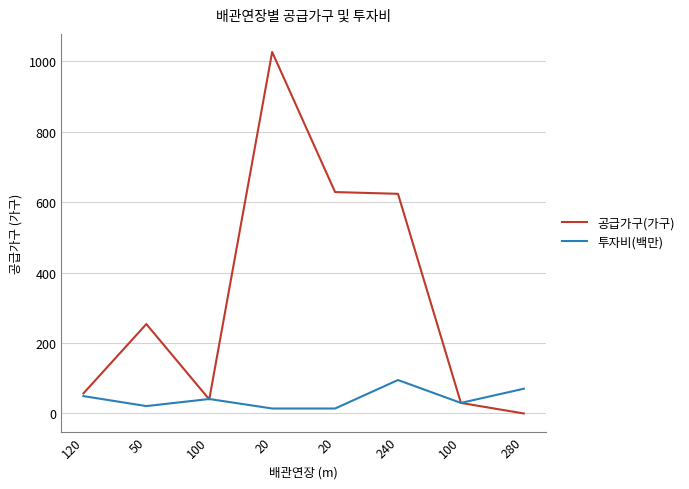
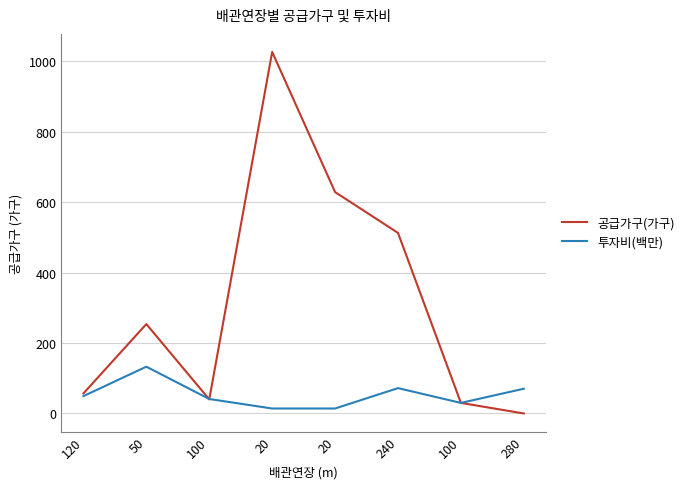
  {
    "공급가구(가구)": {
      "120": 60,
      "50": 250,
-     "240": 620,
+     "240": 510,
      "280": 0
    },
    "투자비(백만)": {
      "120": 50,
-     "50": 20,
-     "240": 100,
+     "50": 130,
+     "240": 70,
      "280": 70
    }
  }
